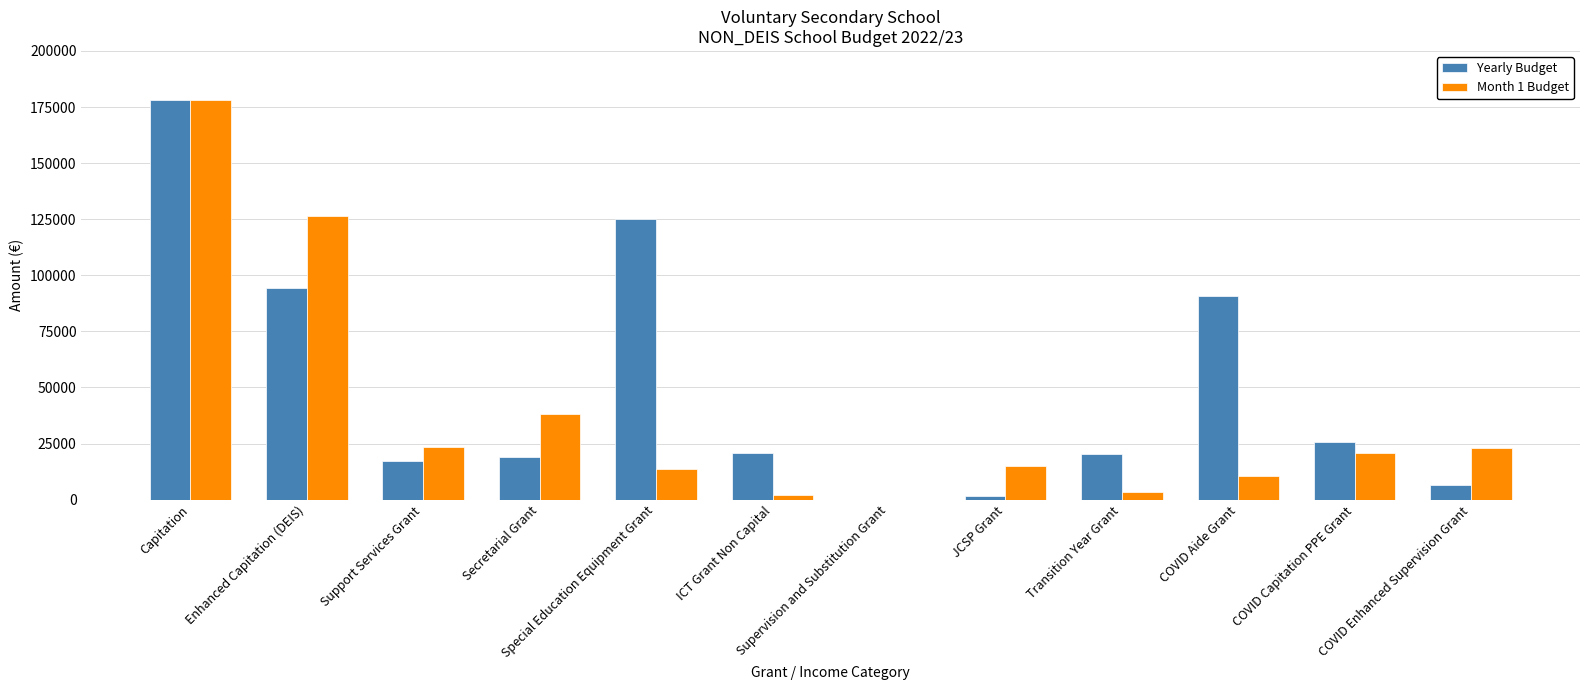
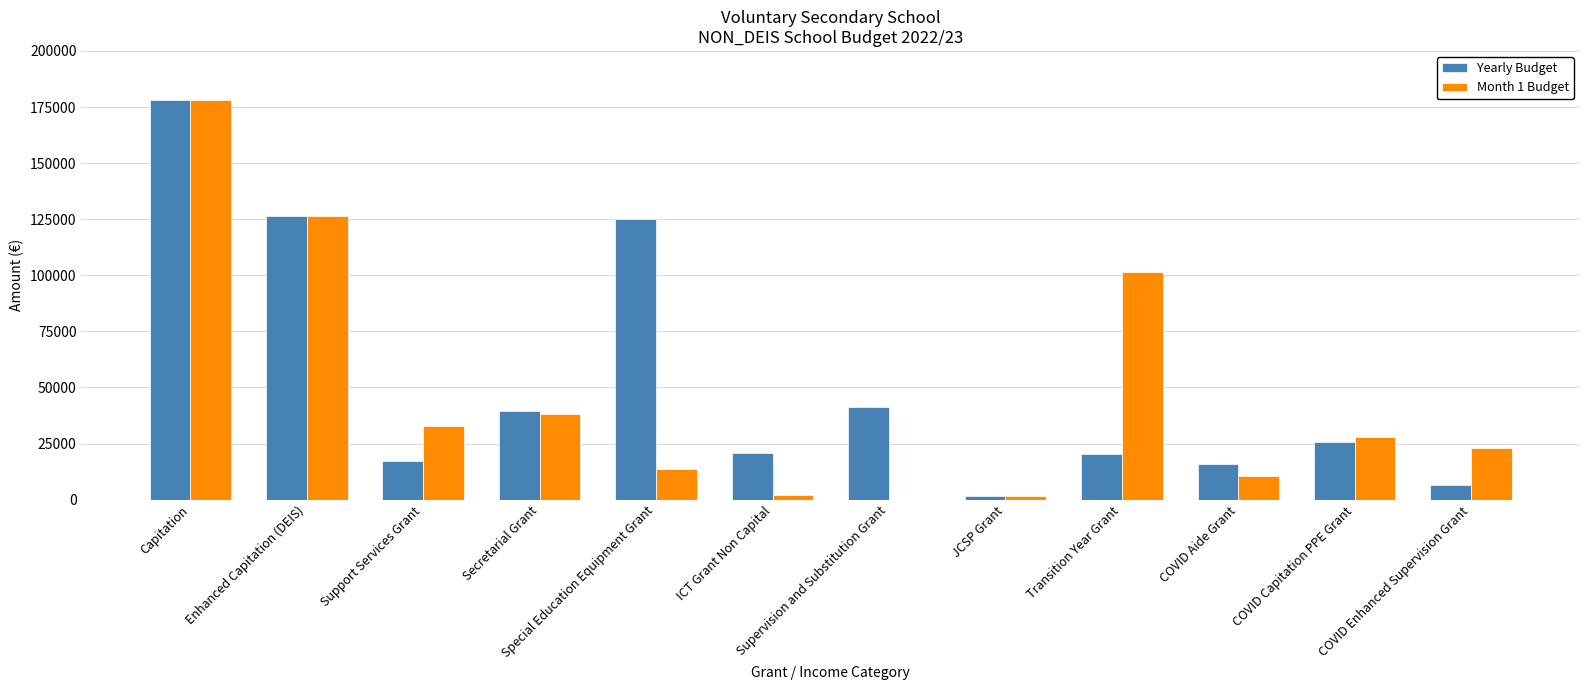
  {
    "Yearly Budget": {
      "Capitation": 178000,
-     "Enhanced Capitation (DEIS)": 94000,
+     "Enhanced Capitation (DEIS)": 127000,
      "Support Services Grant": 17000,
-     "Secretarial Grant": 19000,
+     "Secretarial Grant": 40000,
      "Special Education Equipment Grant": 125000,
      "ICT Grant Non Capital": 21000,
-     "Supervision and Substitution Grant": 0,
+     "Supervision and Substitution Grant": 41000,
      "JCSP Grant": 2000,
      "Transition Year Grant": 20000,
-     "COVID Aide Grant": 91000,
+     "COVID Aide Grant": 16000,
      "COVID Capitation PPE Grant": 26000,
      "COVID Enhanced Supervision Grant": 7000
    },
    "Month 1 Budget": {
      "Capitation": 178000,
      "Enhanced Capitation (DEIS)": 127000,
-     "Support Services Grant": 23000,
+     "Support Services Grant": 33000,
      "Secretarial Grant": 38000,
      "Special Education Equipment Grant": 14000,
      "ICT Grant Non Capital": 2000,
-     "JCSP Grant": 15000,
-     "Transition Year Grant": 3000,
+     "JCSP Grant": 2000,
+     "Transition Year Grant": 101000,
      "COVID Aide Grant": 11000,
-     "COVID Capitation PPE Grant": 21000,
+     "COVID Capitation PPE Grant": 28000,
      "COVID Enhanced Supervision Grant": 23000
    }
  }
